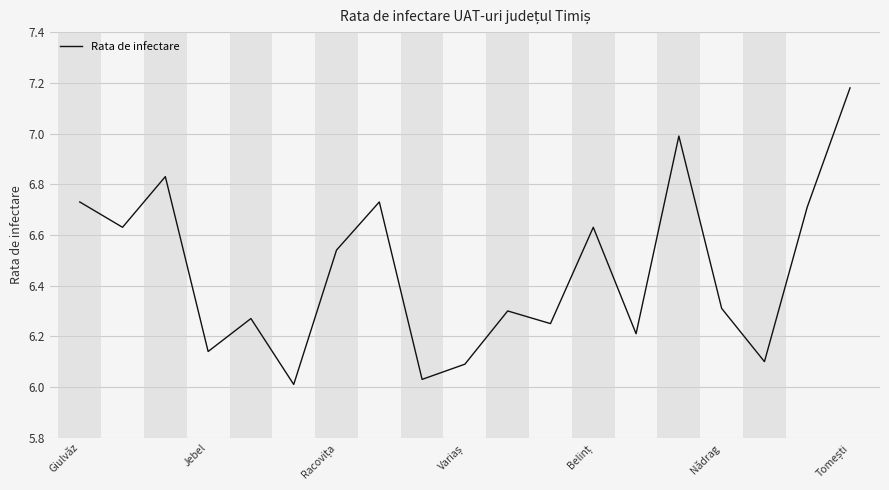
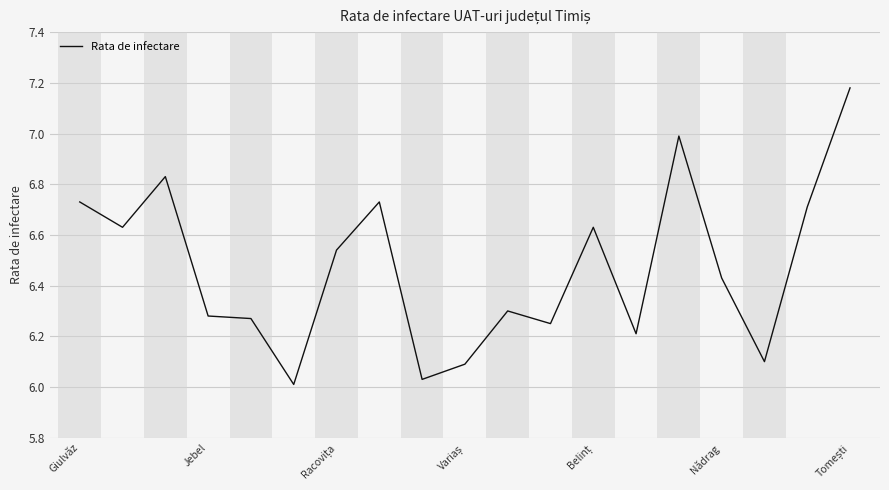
  {
    "Giulvăz": 6.73,
-   "Jebel": 6.14,
+   "Jebel": 6.28,
    "Racovița": 6.54,
    "Variaș": 6.09,
    "Belinț": 6.63,
-   "Nădrag": 6.31,
+   "Nădrag": 6.43,
    "Tomești": 7.18
  }
